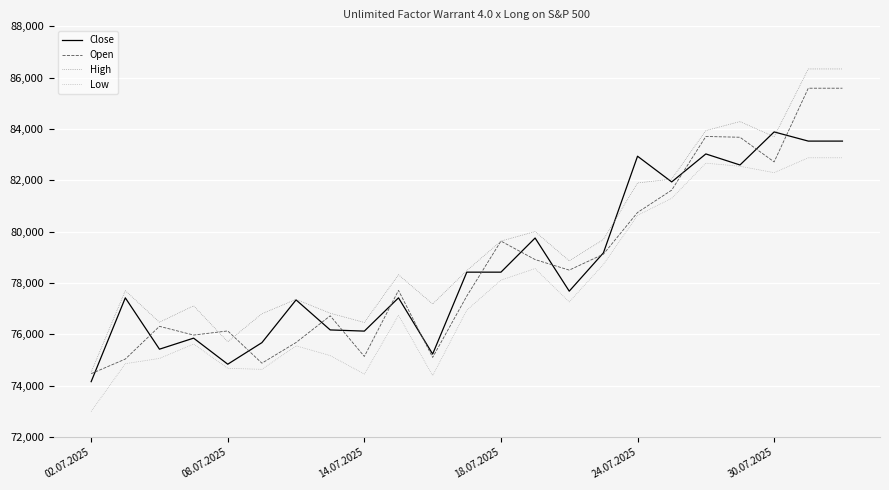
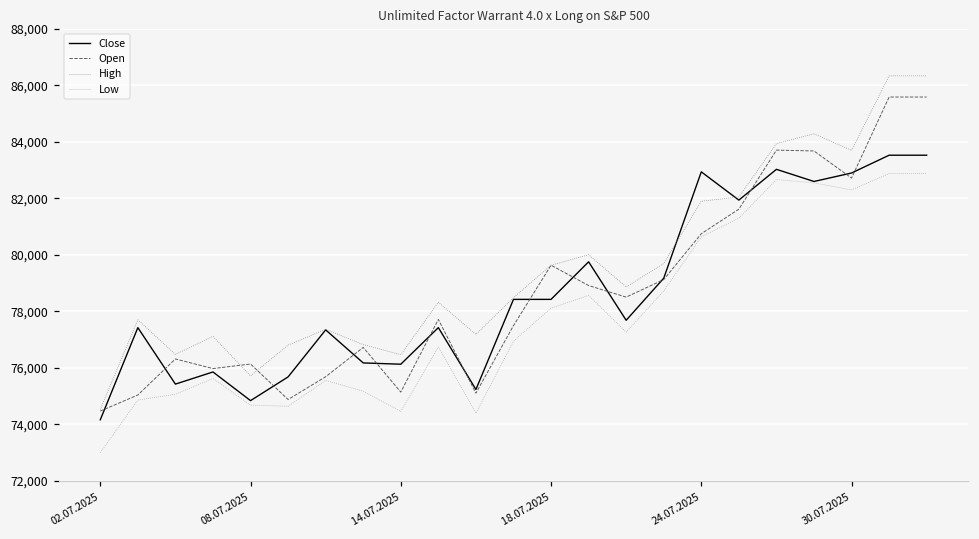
  {
    "Close": {
      "02.07.2025": "74,200",
      "08.07.2025": "74,800",
      "14.07.2025": "76,100",
      "18.07.2025": "78,400",
      "24.07.2025": "82,900",
-     "30.07.2025": "83,900"
+     "30.07.2025": "82,900"
    },
    "Open": {
      "08.07.2025": "76,100",
      "14.07.2025": "75,100",
      "24.07.2025": "80,800",
      "30.07.2025": "82,700"
    }
  }
